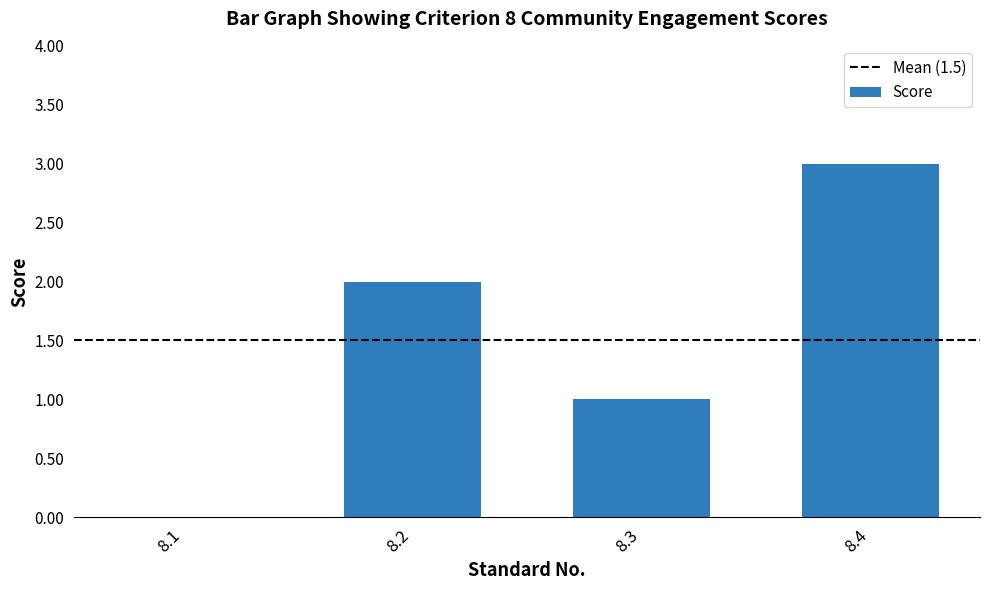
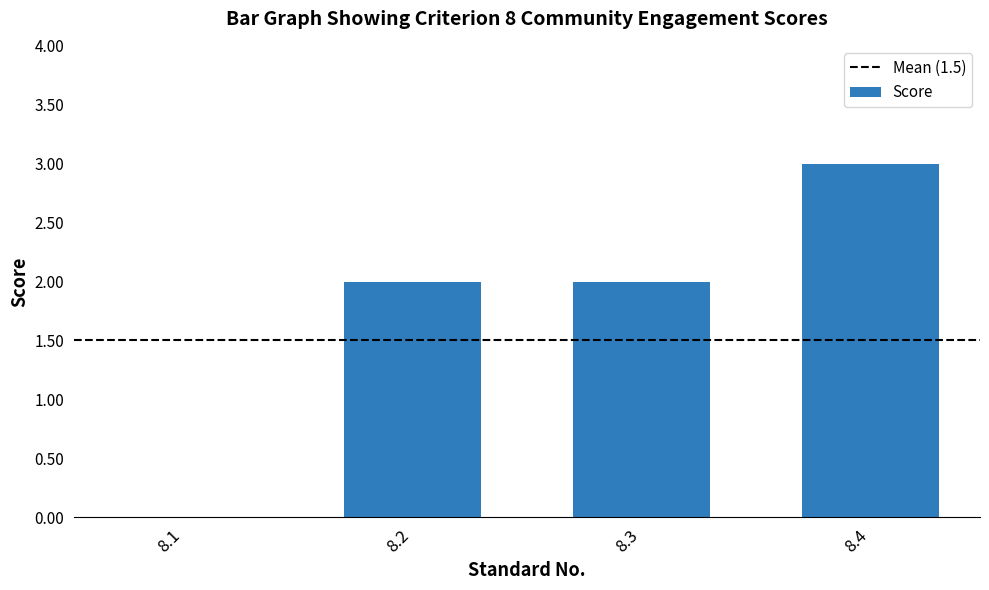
  {
    "8.1": 0,
    "8.2": 2,
-   "8.3": 1,
+   "8.3": 2,
    "8.4": 3
  }
